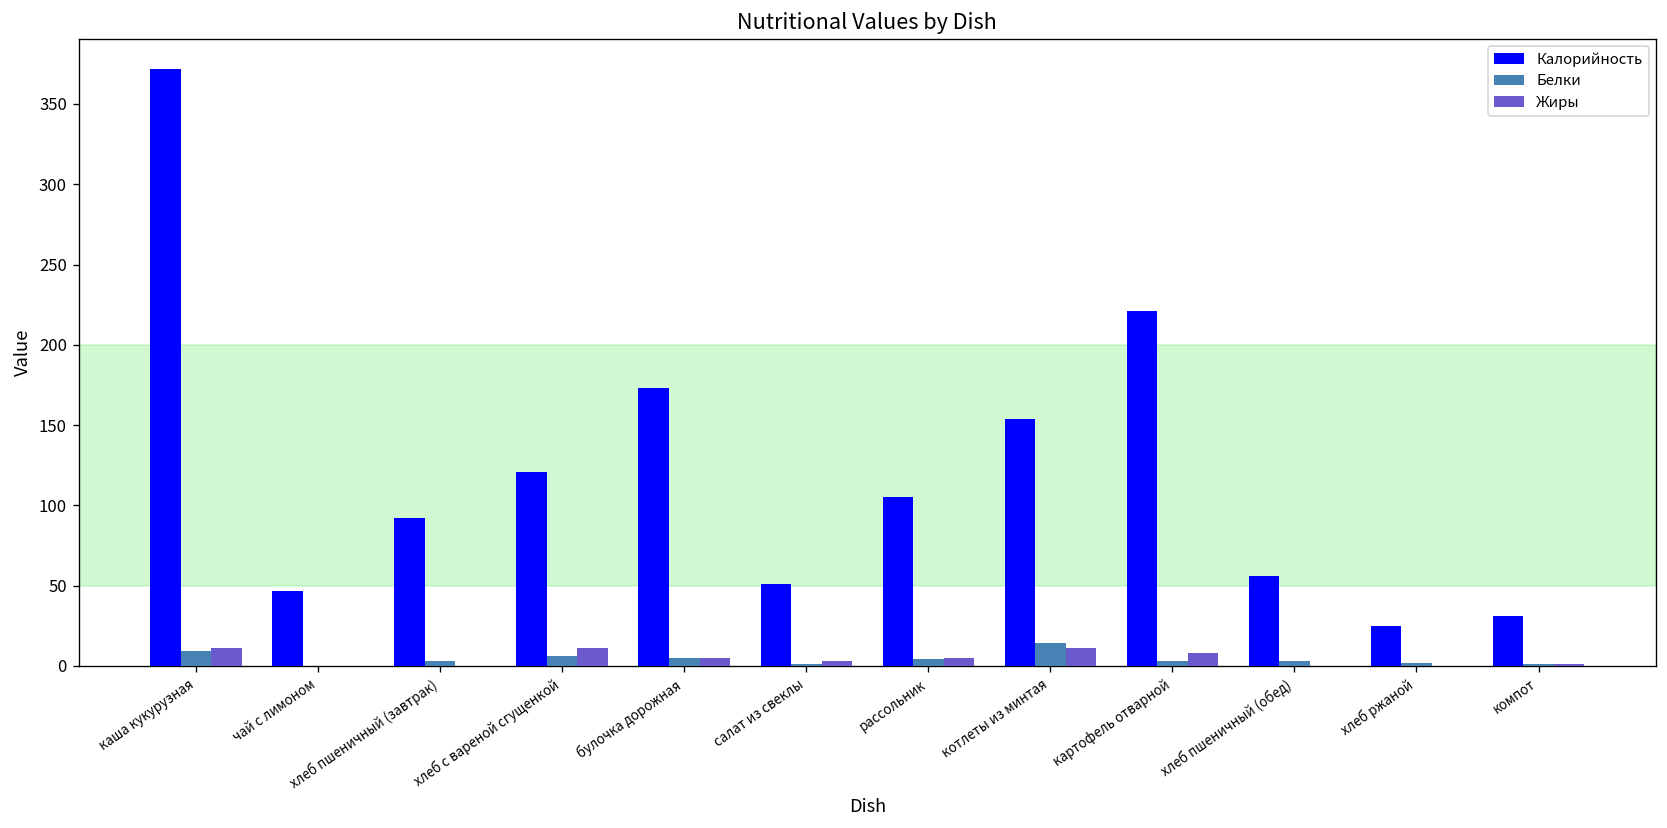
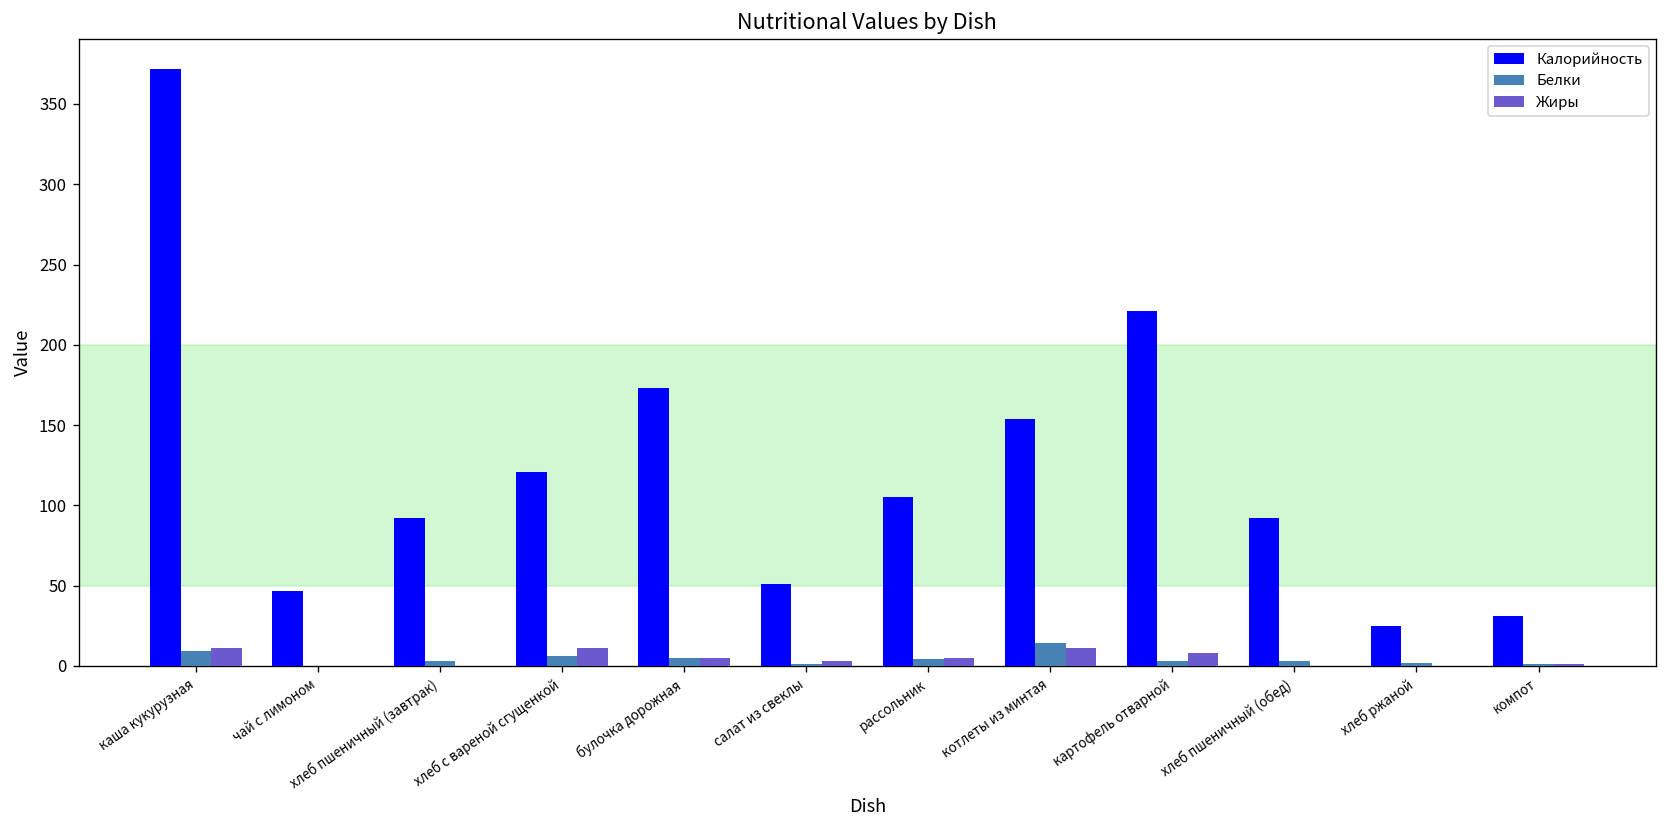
  {
    "Калорийность": {
      "каша кукурузная": 372,
      "чай с лимоном": 46,
      "хлеб пшеничный (завтрак)": 92,
      "хлеб с вареной сгущенкой": 121,
      "булочка дорожная": 173,
      "салат из свеклы": 51,
      "рассольник": 105,
      "котлеты из минтая": 154,
      "картофель отварной": 221,
-     "хлеб пшеничный (обед)": 56,
+     "хлеб пшеничный (обед)": 92,
      "хлеб ржаной": 25,
      "компот": 31
    }
  }
